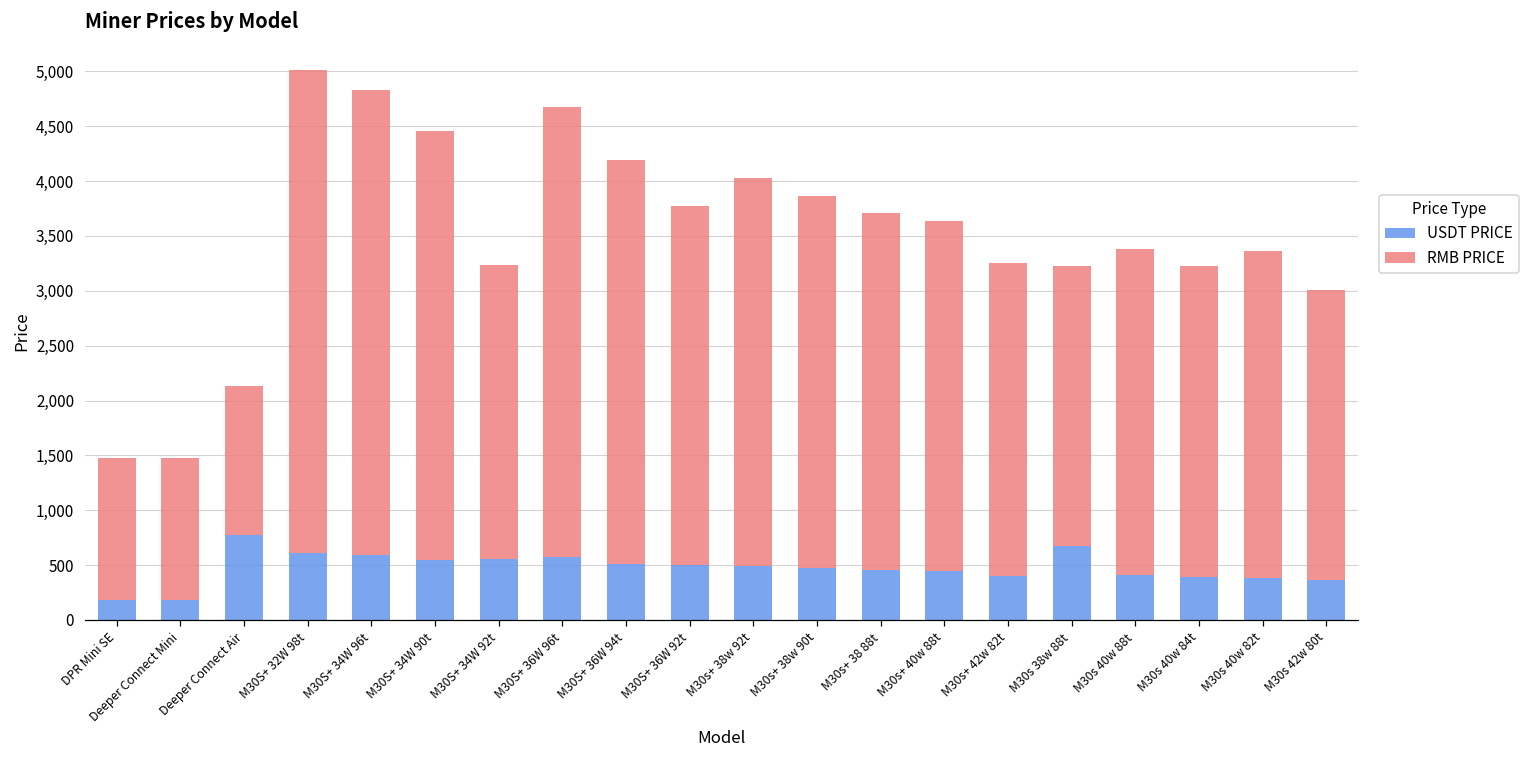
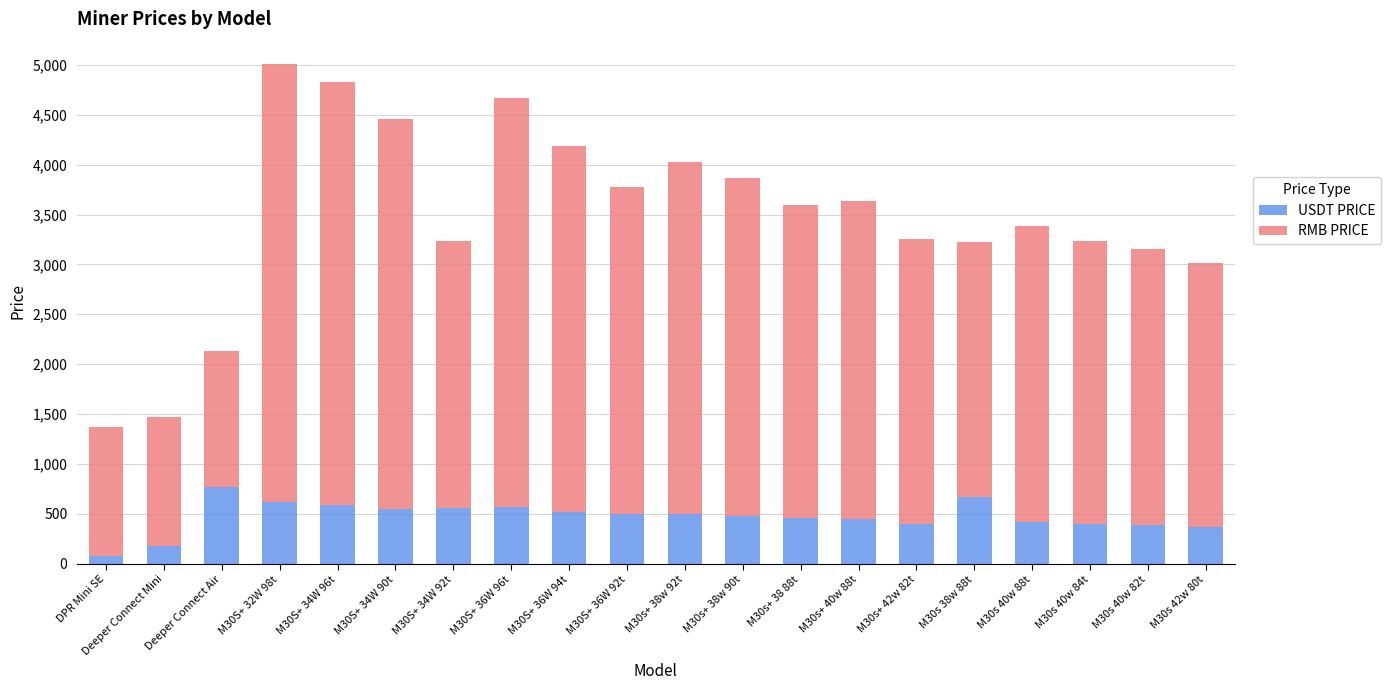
  {
    "USDT PRICE": {
-     "DPR Mini SE": "200",
+     "DPR Mini SE": "100",
      "Deeper Connect Mini": "200",
      "Deeper Connect Air": "800",
      "M30S+ 32W 98t": "600",
      "M30S+ 34W 96t": "600",
      "M30S+ 34W 90t": "500",
      "M30S+ 34W 92t": "600",
      "M30S+ 36W 96t": "600",
      "M30S+ 36W 94t": "500",
      "M30S+ 36W 92t": "500",
      "M30s+ 38w 92t": "500",
      "M30s+ 38w 90t": "500",
      "M30s+ 38 88t": "500",
      "M30s+ 40w 88t": "400",
      "M30s+ 42w 82t": "400",
      "M30s 38w 88t": "700",
      "M30s 40w 88t": "400",
      "M30s 40w 84t": "400",
      "M30s 40w 82t": "400",
      "M30s 42w 80t": "400"
    },
    "RMB PRICE": {
      "DPR Mini SE": "1,300",
      "Deeper Connect Mini": "1,300",
      "Deeper Connect Air": "1,400",
      "M30S+ 32W 98t": "4,400",
      "M30S+ 34W 96t": "4,200",
      "M30S+ 34W 90t": "3,900",
      "M30S+ 34W 92t": "2,700",
      "M30S+ 36W 96t": "4,100",
      "M30S+ 36W 94t": "3,700",
      "M30S+ 36W 92t": "3,300",
      "M30s+ 38w 92t": "3,500",
      "M30s+ 38w 90t": "3,400",
-     "M30s+ 38 88t": "3,300",
+     "M30s+ 38 88t": "3,100",
      "M30s+ 40w 88t": "3,200",
      "M30s+ 42w 82t": "2,900",
      "M30s 38w 88t": "2,600",
      "M30s 40w 88t": "3,000",
      "M30s 40w 84t": "2,800",
-     "M30s 40w 82t": "3,000",
+     "M30s 40w 82t": "2,800",
      "M30s 42w 80t": "2,600"
    }
  }
